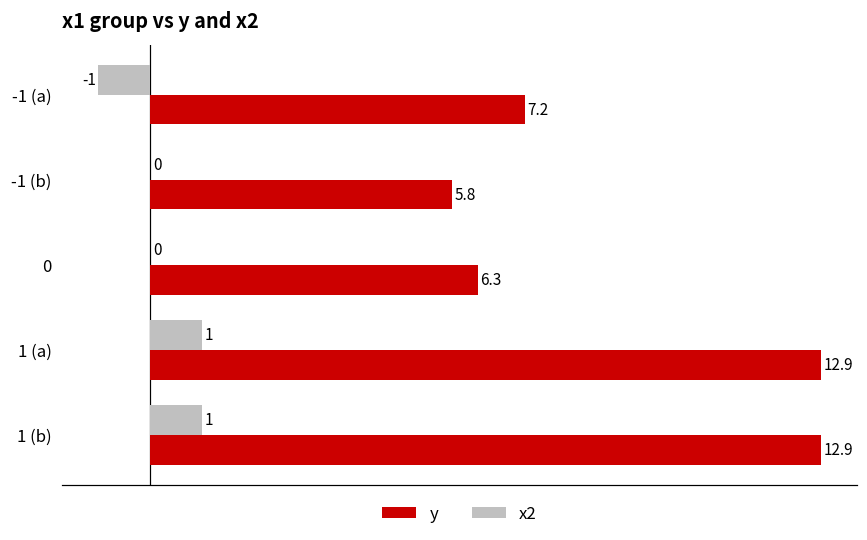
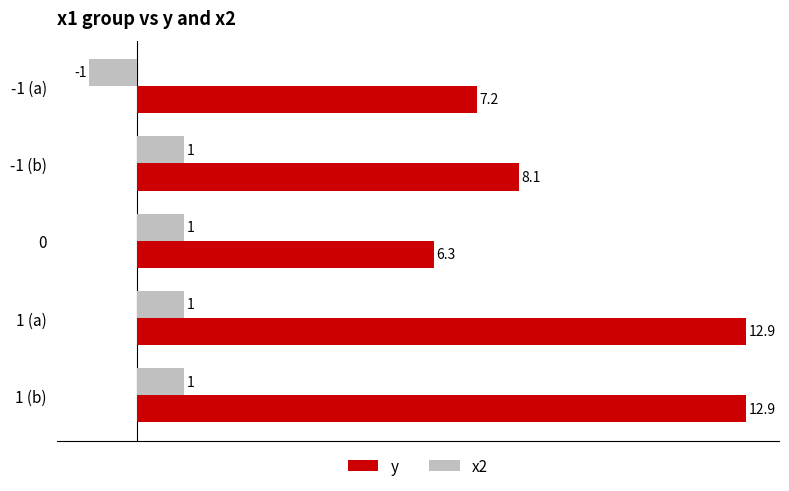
  {
    "y": {
      "-1 (a)": 7.2,
-     "-1 (b)": 5.8,
+     "-1 (b)": 8.1,
      "0": 6.3,
      "1 (a)": 12.9,
      "1 (b)": 12.9
    },
    "x2": {
      "-1 (a)": -1,
-     "-1 (b)": 0,
-     "0": 0,
+     "-1 (b)": 1,
+     "0": 1,
      "1 (a)": 1,
      "1 (b)": 1
    }
  }
